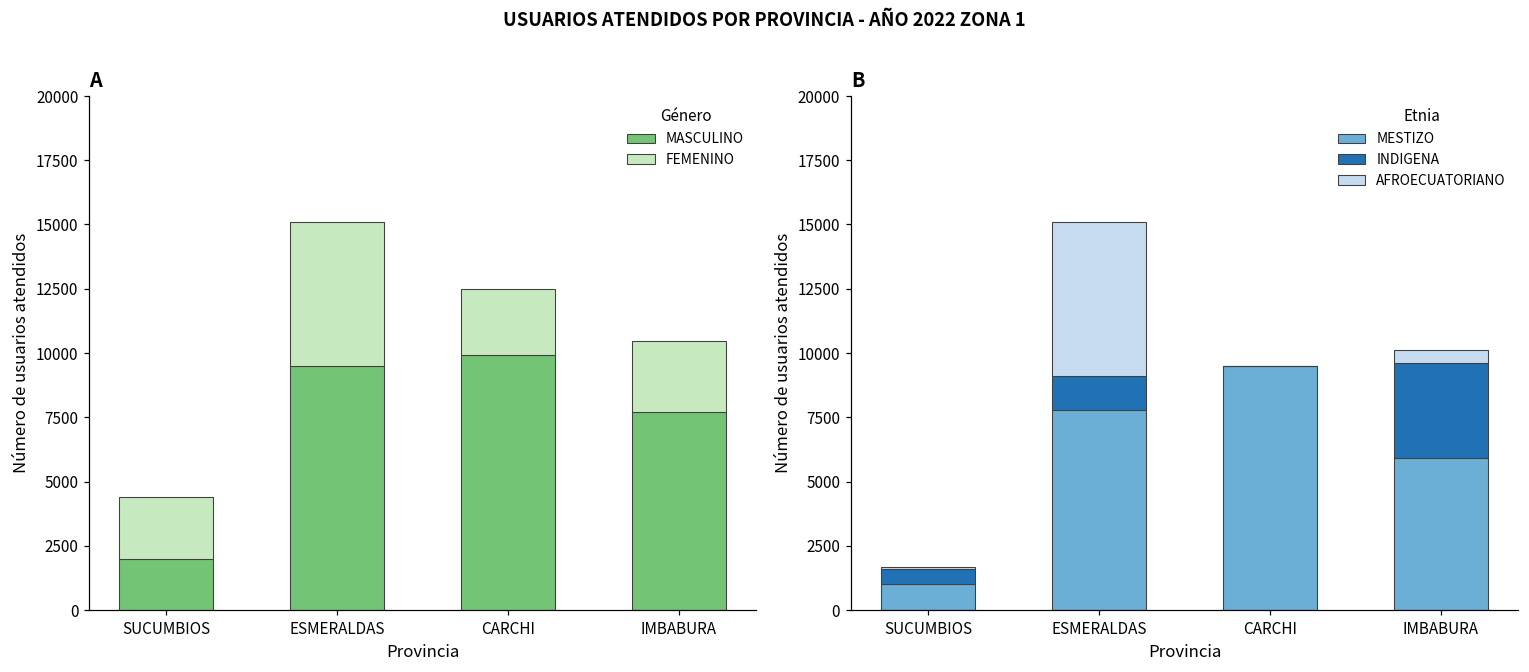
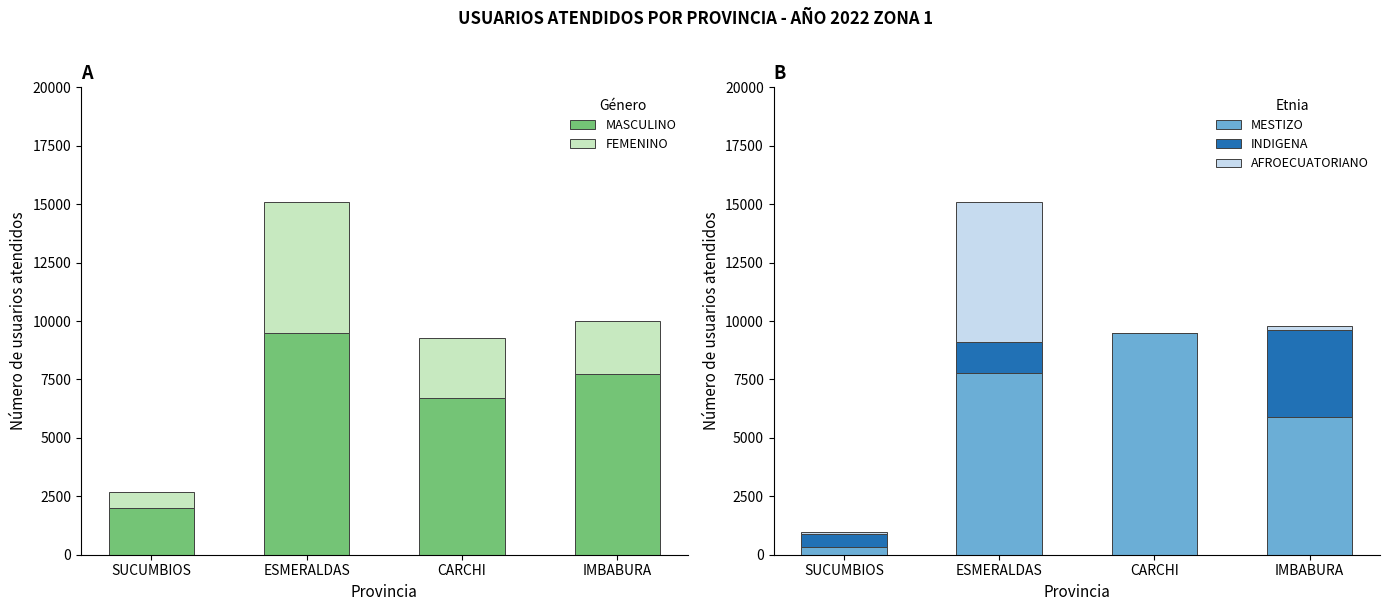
  {
    "A": {
      "MASCULINO": {
        "SUCUMBIOS": 2000,
        "ESMERALDAS": 9500,
-       "CARCHI": 9900,
+       "CARCHI": 6700,
        "IMBABURA": 7700
      },
      "FEMENINO": {
-       "SUCUMBIOS": 2400,
+       "SUCUMBIOS": 700,
        "ESMERALDAS": 5600,
        "CARCHI": 2600,
-       "IMBABURA": 2800
+       "IMBABURA": 2300
      }
    },
    "B": {
      "MESTIZO": {
-       "SUCUMBIOS": 1000,
+       "SUCUMBIOS": 300,
        "ESMERALDAS": 7800,
        "CARCHI": 9500,
        "IMBABURA": 5900
      },
      "INDIGENA": {
        "SUCUMBIOS": 600,
        "ESMERALDAS": 1300,
        "CARCHI": 0,
        "IMBABURA": 3700
      },
      "AFROECUATORIANO": {
        "ESMERALDAS": 6000,
        "CARCHI": 0,
-       "IMBABURA": 500
+       "IMBABURA": 200
      }
    }
  }
